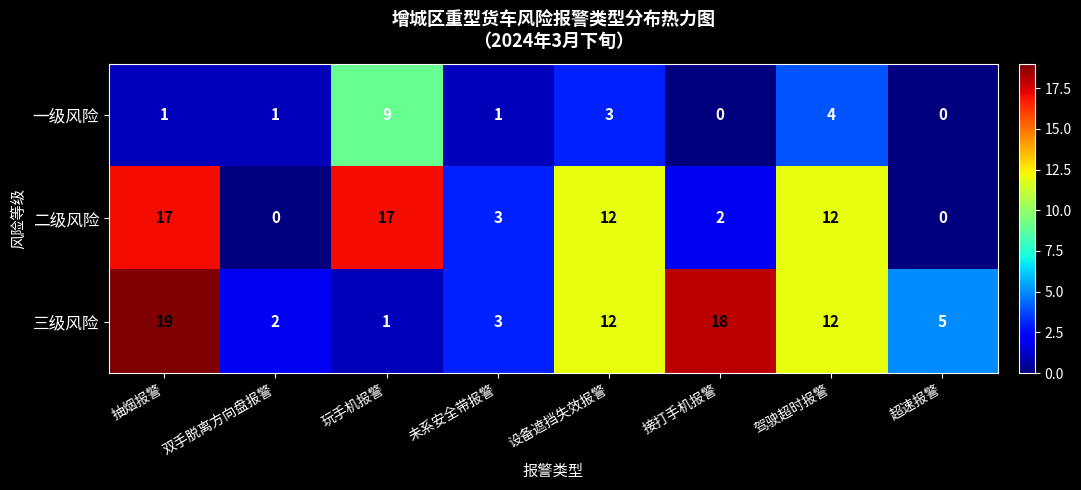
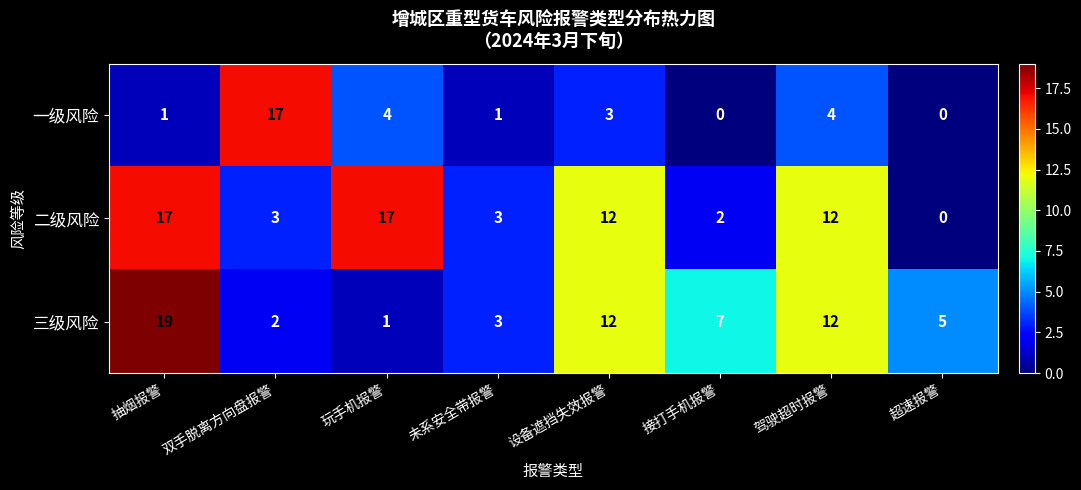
  {
    "一级风险": {
      "抽烟报警": 1,
-     "双手脱离方向盘报警": 1,
-     "玩手机报警": 9,
+     "双手脱离方向盘报警": 17,
+     "玩手机报警": 4,
      "未系安全带报警": 1,
      "设备遮挡失效报警": 3,
      "接打手机报警": 0,
      "驾驶超时报警": 4,
      "超速报警": 0
    },
    "二级风险": {
      "抽烟报警": 17,
-     "双手脱离方向盘报警": 0,
+     "双手脱离方向盘报警": 3,
      "玩手机报警": 17,
      "未系安全带报警": 3,
      "设备遮挡失效报警": 12,
      "接打手机报警": 2,
      "驾驶超时报警": 12,
      "超速报警": 0
    },
    "三级风险": {
      "抽烟报警": 19,
      "双手脱离方向盘报警": 2,
      "玩手机报警": 1,
      "未系安全带报警": 3,
      "设备遮挡失效报警": 12,
-     "接打手机报警": 18,
+     "接打手机报警": 7,
      "驾驶超时报警": 12,
      "超速报警": 5
    }
  }
